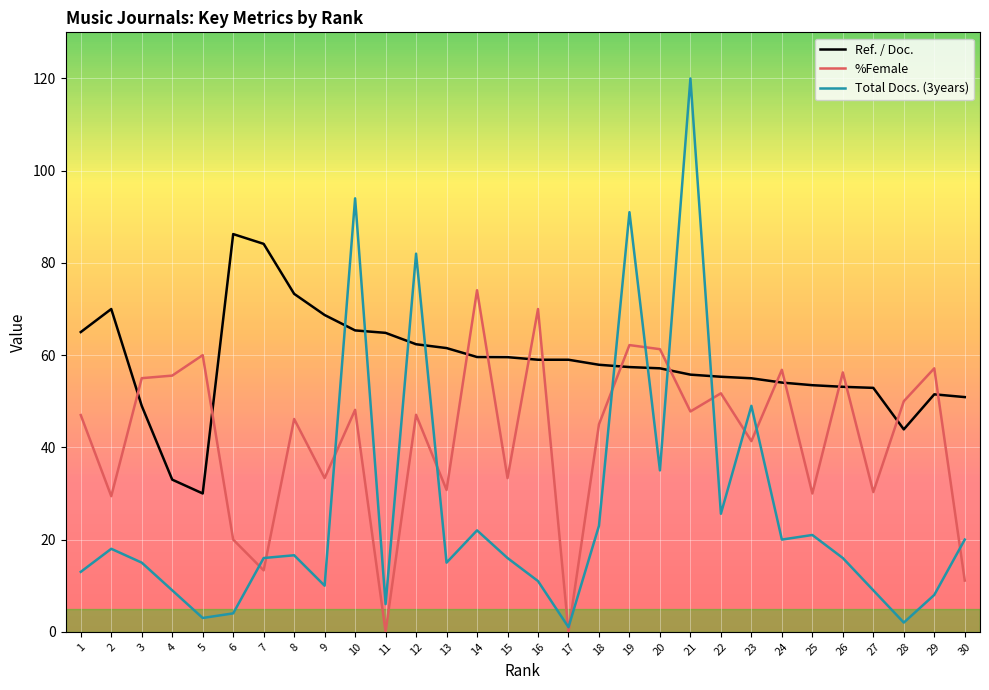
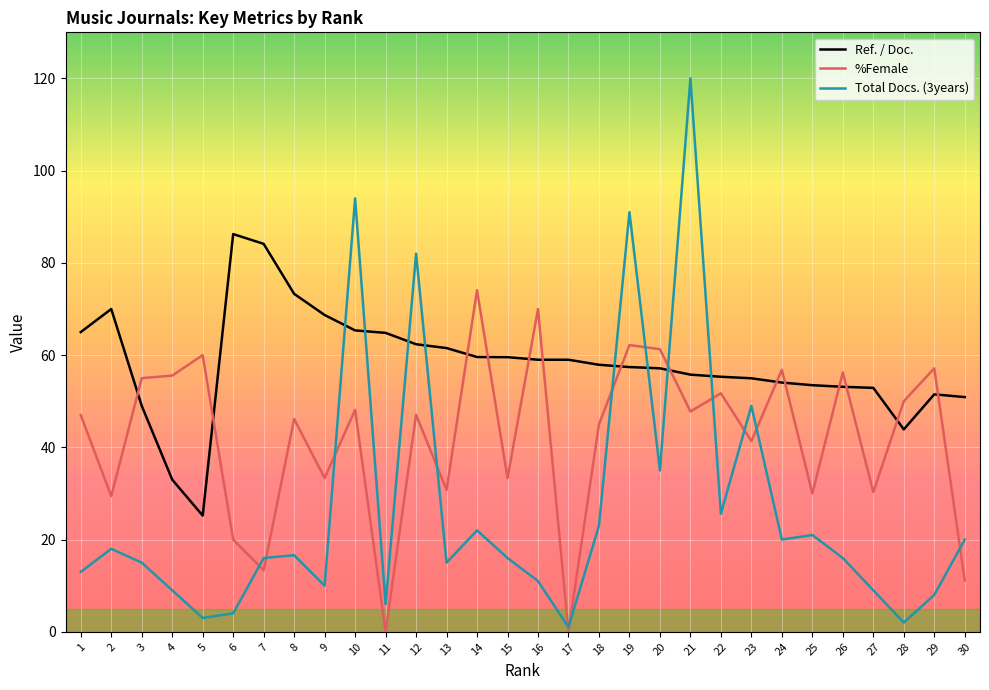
  {
    "Ref. / Doc.": {
      "1": 65,
      "2": 70,
      "3": 49,
      "4": 33,
-     "5": 30,
+     "5": 25,
      "6": 86,
      "7": 84,
      "8": 73,
      "9": 69,
      "10": 65,
      "11": 65,
      "12": 62,
      "13": 62,
      "14": 60,
      "15": 60,
      "16": 59,
      "17": 59,
      "18": 58,
      "19": 57,
      "20": 57,
      "21": 56,
      "22": 55,
      "23": 55,
      "24": 54,
      "25": 53,
      "26": 53,
      "27": 53,
      "28": 44,
      "29": 52,
      "30": 51
    },
    "%Female": {
      "1": 47,
      "2": 29,
      "3": 55,
      "4": 56,
      "5": 60,
      "6": 20,
      "7": 13,
      "8": 46,
      "9": 33,
      "10": 48,
      "11": 0,
      "12": 47,
      "13": 31,
      "14": 74,
      "15": 33,
      "16": 70,
      "17": 0,
      "18": 45,
      "19": 62,
      "20": 61,
      "21": 48,
      "22": 52,
      "23": 41,
      "24": 57,
      "25": 30,
      "26": 56,
      "27": 30,
      "28": 50,
      "29": 57,
      "30": 11
    },
    "Total Docs. (3years)": {
      "1": 13,
      "2": 18,
      "3": 15,
      "4": 9,
      "5": 3,
      "6": 4,
      "7": 16,
      "8": 17,
      "9": 10,
      "10": 94,
      "11": 6,
      "12": 82,
      "13": 15,
      "14": 22,
      "15": 16,
      "16": 11,
      "17": 1,
      "18": 23,
      "19": 91,
      "20": 35,
      "21": 120,
      "22": 26,
      "23": 49,
      "24": 20,
      "25": 21,
      "26": 16,
      "27": 9,
      "28": 2,
      "29": 8,
      "30": 20
    }
  }
